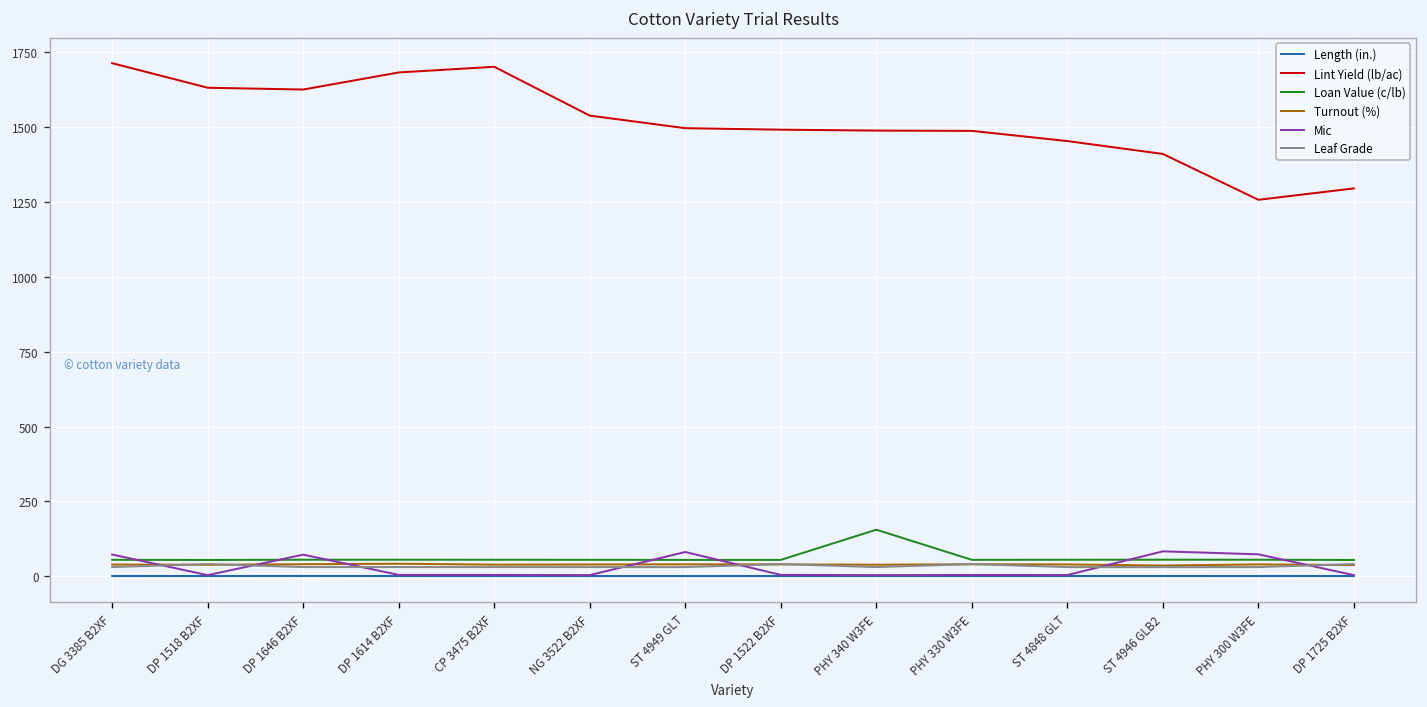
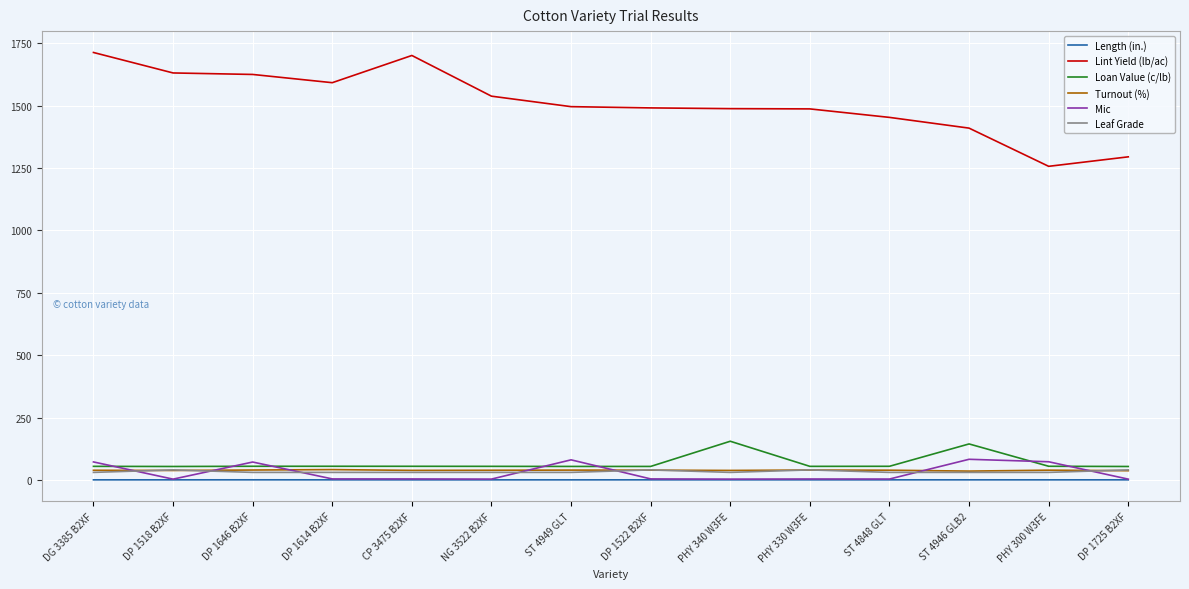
  {
    "Length (in.)": {
      "DG 3385 B2XF": 0,
      "DP 1646 B2XF": 0,
      "ST 4949 GLT": 0,
      "ST 4946 GLB2": 0,
      "PHY 300 W3FE": 0
    },
    "Lint Yield (lb/ac)": {
      "DG 3385 B2XF": 1710,
      "DP 1518 B2XF": 1630,
      "DP 1646 B2XF": 1630,
-     "DP 1614 B2XF": 1680,
+     "DP 1614 B2XF": 1590,
      "CP 3475 B2XF": 1700,
      "NG 3522 B2XF": 1540,
      "ST 4949 GLT": 1500,
      "DP 1522 B2XF": 1490,
      "PHY 340 W3FE": 1490,
      "PHY 330 W3FE": 1490,
      "ST 4848 GLT": 1450,
      "ST 4946 GLB2": 1410,
      "PHY 300 W3FE": 1260,
      "DP 1725 B2XF": 1300
    },
    "Loan Value (c/lb)": {
      "DG 3385 B2XF": 60,
      "DP 1518 B2XF": 50,
      "DP 1646 B2XF": 60,
      "DP 1614 B2XF": 60,
      "CP 3475 B2XF": 60,
      "NG 3522 B2XF": 60,
      "ST 4949 GLT": 50,
      "DP 1522 B2XF": 50,
      "PHY 340 W3FE": 160,
      "PHY 330 W3FE": 60,
      "ST 4848 GLT": 60,
-     "ST 4946 GLB2": 60,
+     "ST 4946 GLB2": 140,
      "PHY 300 W3FE": 60,
      "DP 1725 B2XF": 50
    },
    "Turnout (%)": {
      "DP 1614 B2XF": 40
    },
    "Mic": {
      "DG 3385 B2XF": 70,
      "DP 1646 B2XF": 70,
      "ST 4949 GLT": 80,
      "ST 4946 GLB2": 80,
      "PHY 300 W3FE": 70
    },
    "Leaf Grade": {
      "DP 1614 B2XF": 30
    }
  }
